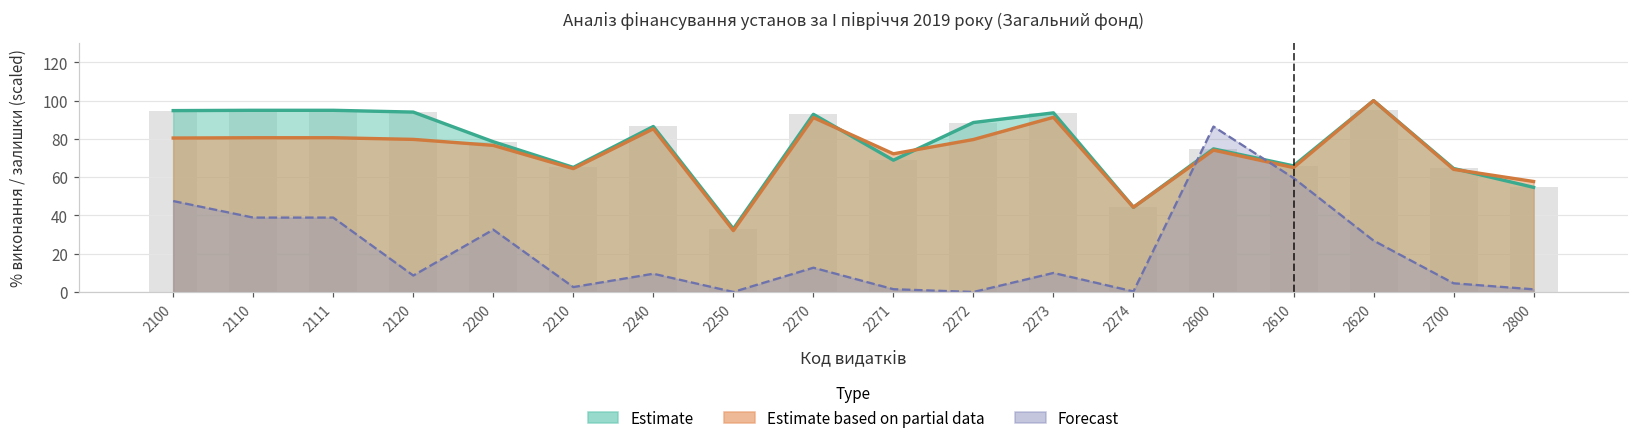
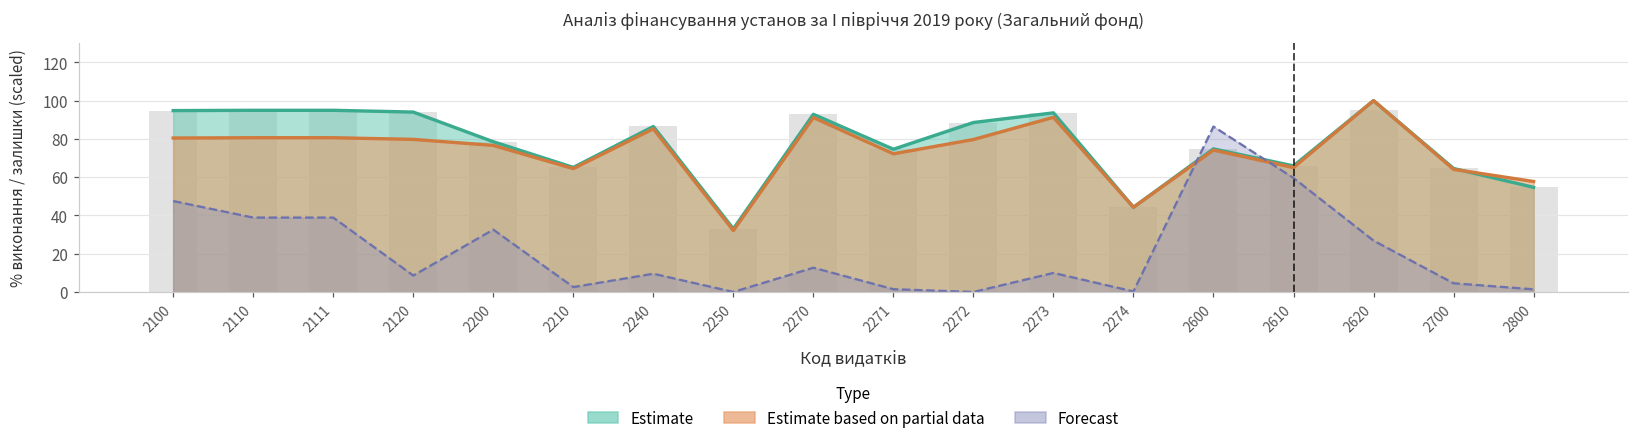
  {
    "Estimate": {
      "2100": 95,
      "2110": 95,
      "2111": 95,
      "2120": 94,
      "2200": 79,
      "2270": 93,
-     "2271": 69,
+     "2271": 75,
      "2272": 89,
      "2273": 94,
      "2800": 55
    },
    "Estimate based on partial data": {
      "2100": 80,
      "2110": 81,
      "2111": 81,
      "2120": 80,
      "2200": 77,
      "2270": 91,
      "2271": 72,
      "2272": 80,
      "2273": 91,
      "2800": 58
    }
  }
